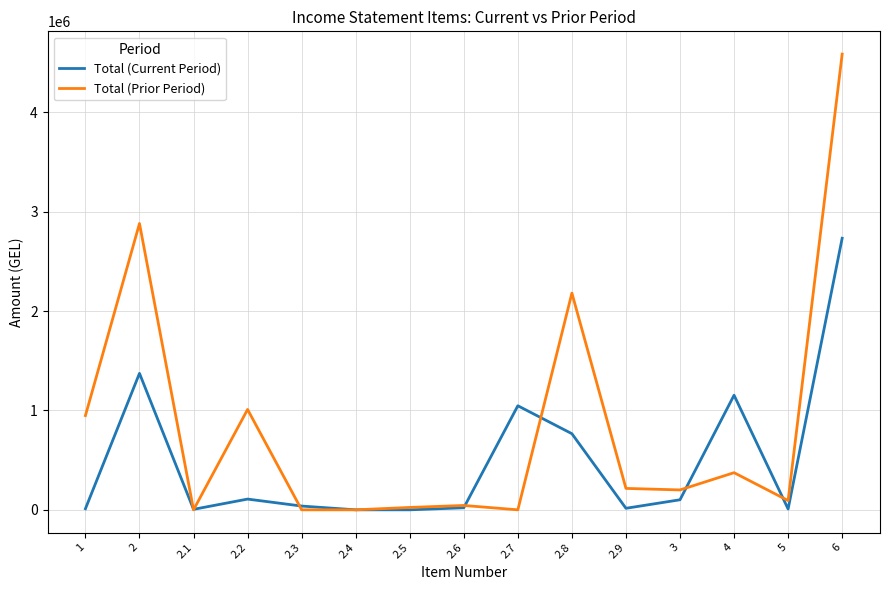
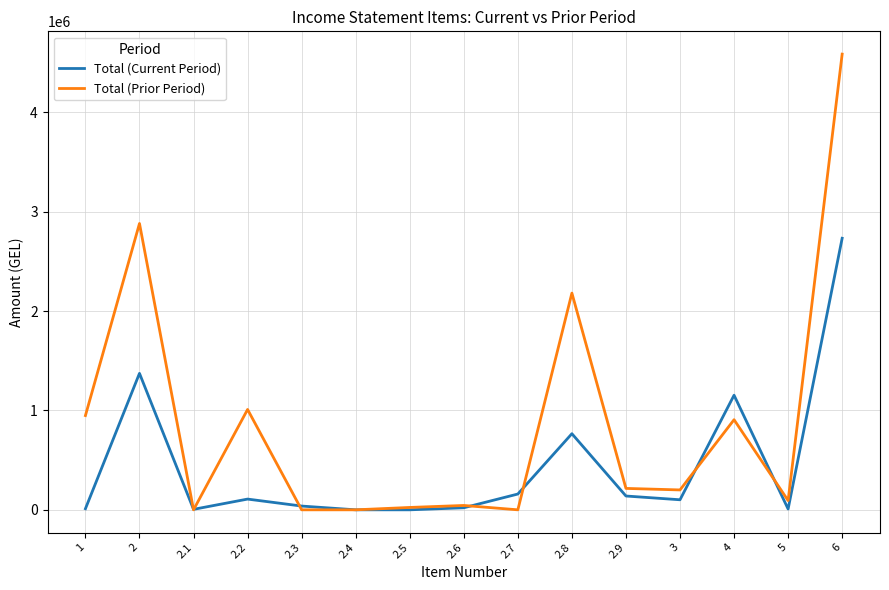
  {
    "Total (Current Period)": {
      "1": 0,
      "2": 1400000,
      "2.2": 100000,
      "2.3": 0,
-     "2.7": 1000000,
+     "2.7": 200000,
      "2.8": 800000,
-     "2.9": 0,
+     "2.9": 100000,
      "3": 100000,
      "4": 1200000,
      "5": 0,
      "6": 2700000
    },
    "Total (Prior Period)": {
      "1": 900000,
      "2": 2900000,
      "2.2": 1000000,
      "2.3": 0,
      "2.7": 0,
      "2.8": 2200000,
      "2.9": 200000,
      "3": 200000,
-     "4": 400000,
+     "4": 900000,
      "5": 100000,
      "6": 4600000
    }
  }
